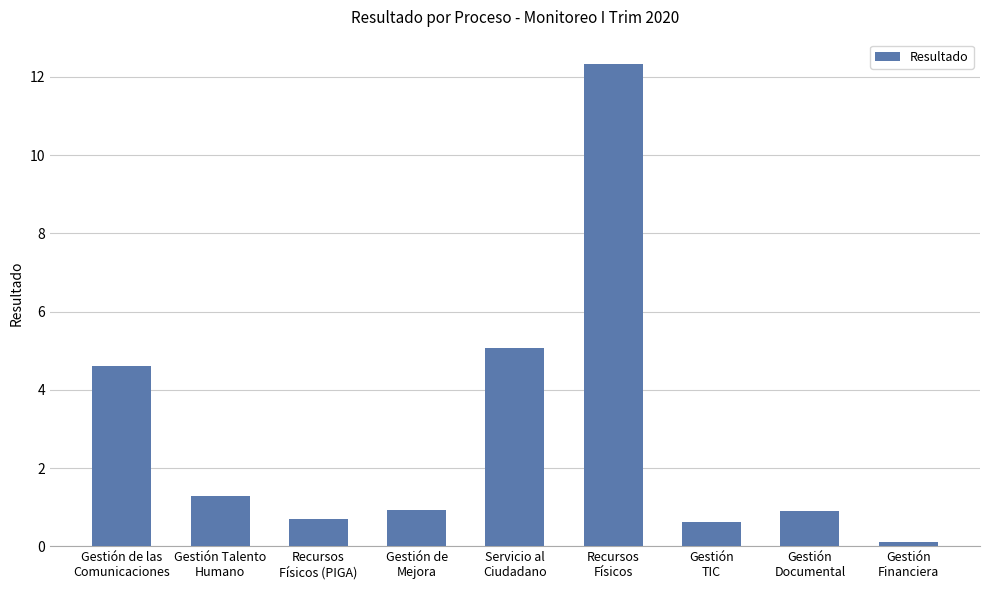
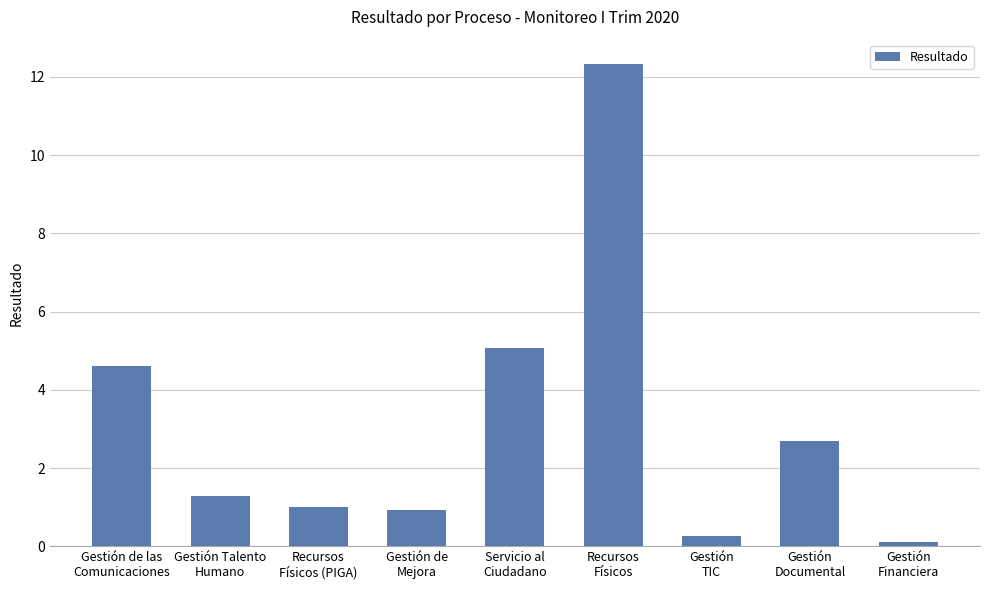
  {
    "Gestión de las Comunicaciones": 4.6,
    "Gestión Talento Humano": 1.3,
-   "Recursos Físicos (PIGA)": 0.7,
+   "Recursos Físicos (PIGA)": 1.0,
    "Gestión de Mejora": 0.9,
    "Servicio al Ciudadano": 5.1,
    "Recursos Físicos": 12.3,
-   "Gestión TIC": 0.6,
-   "Gestión Documental": 0.9,
+   "Gestión TIC": 0.3,
+   "Gestión Documental": 2.7,
    "Gestión Financiera": 0.1
  }
